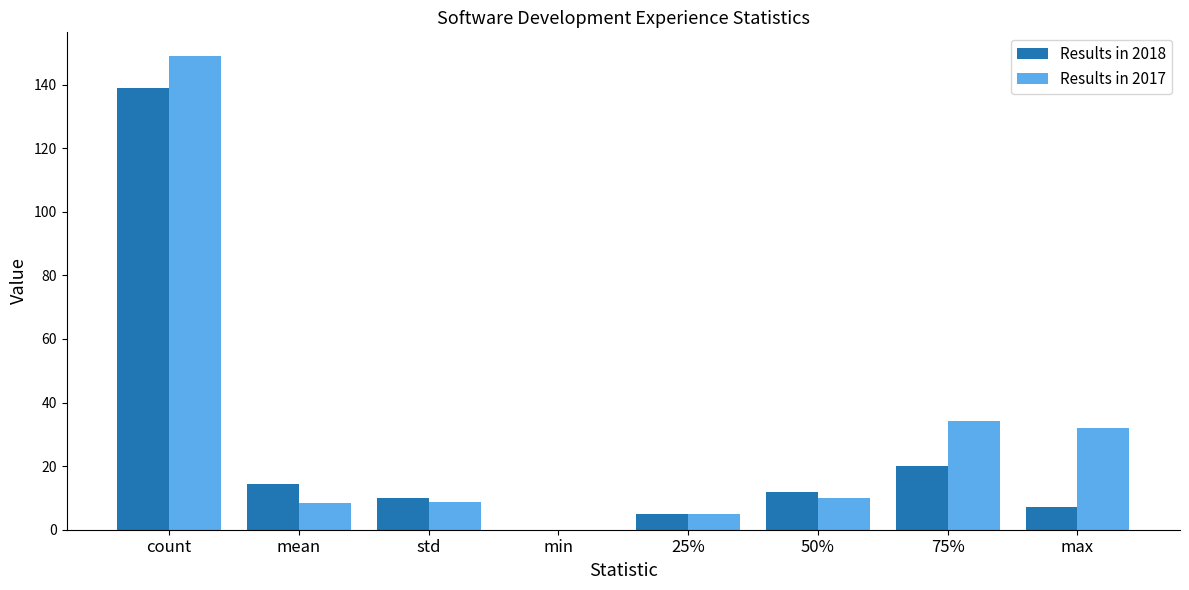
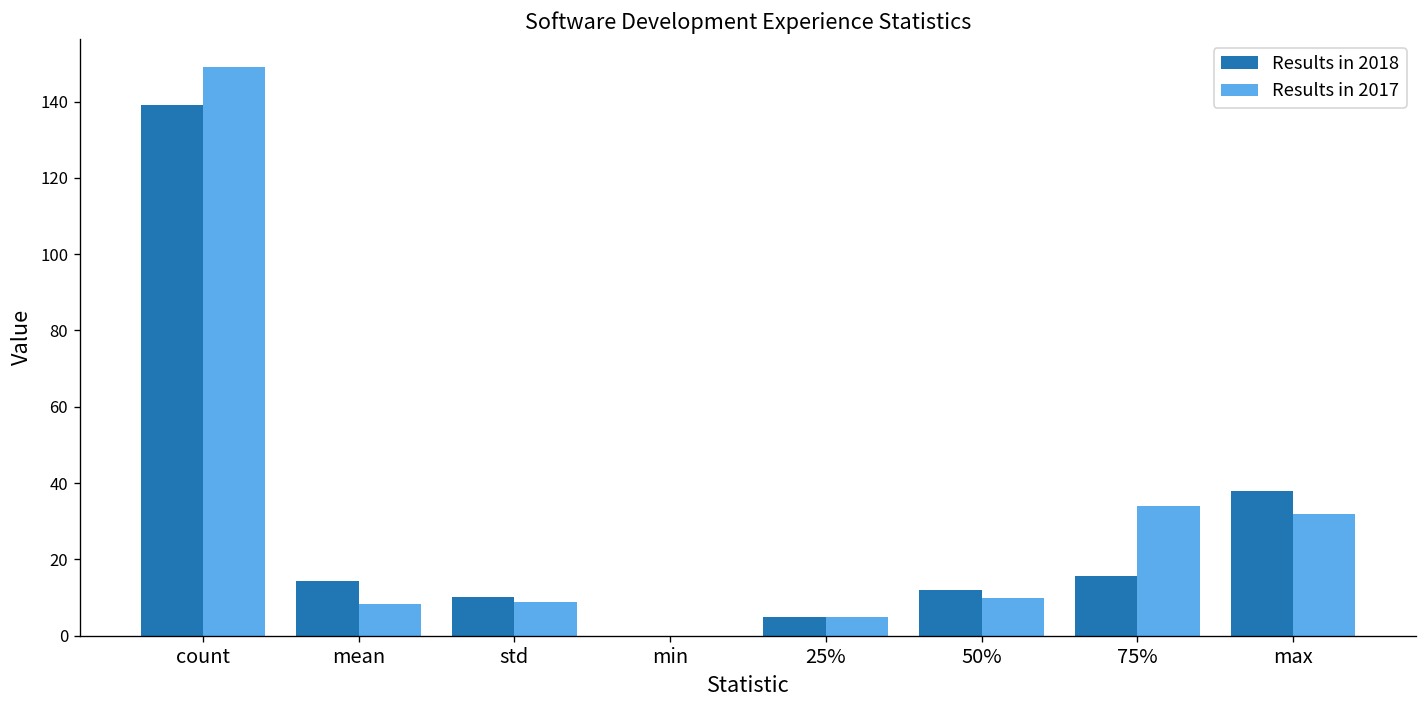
  {
    "Results in 2018": {
      "count": 139,
      "mean": 14,
      "std": 10,
      "min": 0,
      "25%": 5,
      "50%": 12,
-     "75%": 20,
-     "max": 7
+     "75%": 16,
+     "max": 38
    },
    "Results in 2017": {
      "count": 149,
      "mean": 8,
      "std": 9,
      "min": 0,
      "25%": 5,
      "50%": 10,
      "75%": 34,
      "max": 32
    }
  }
